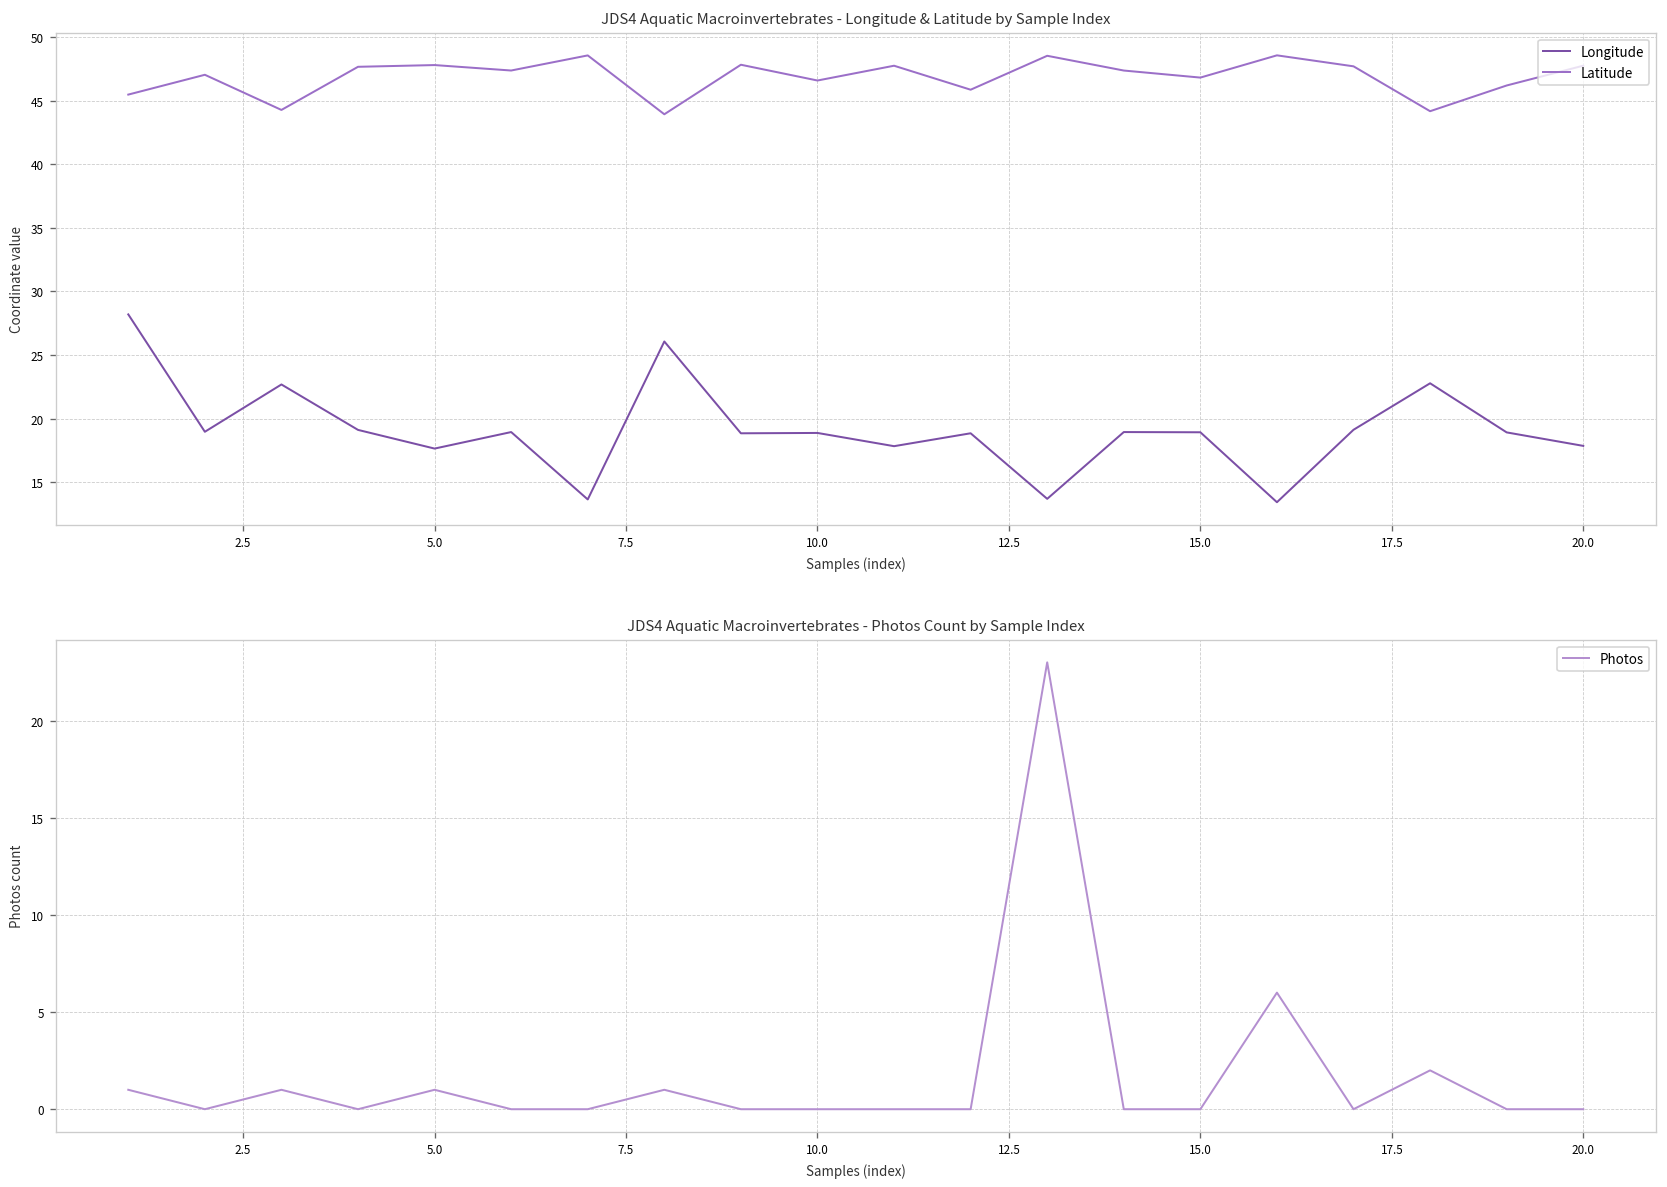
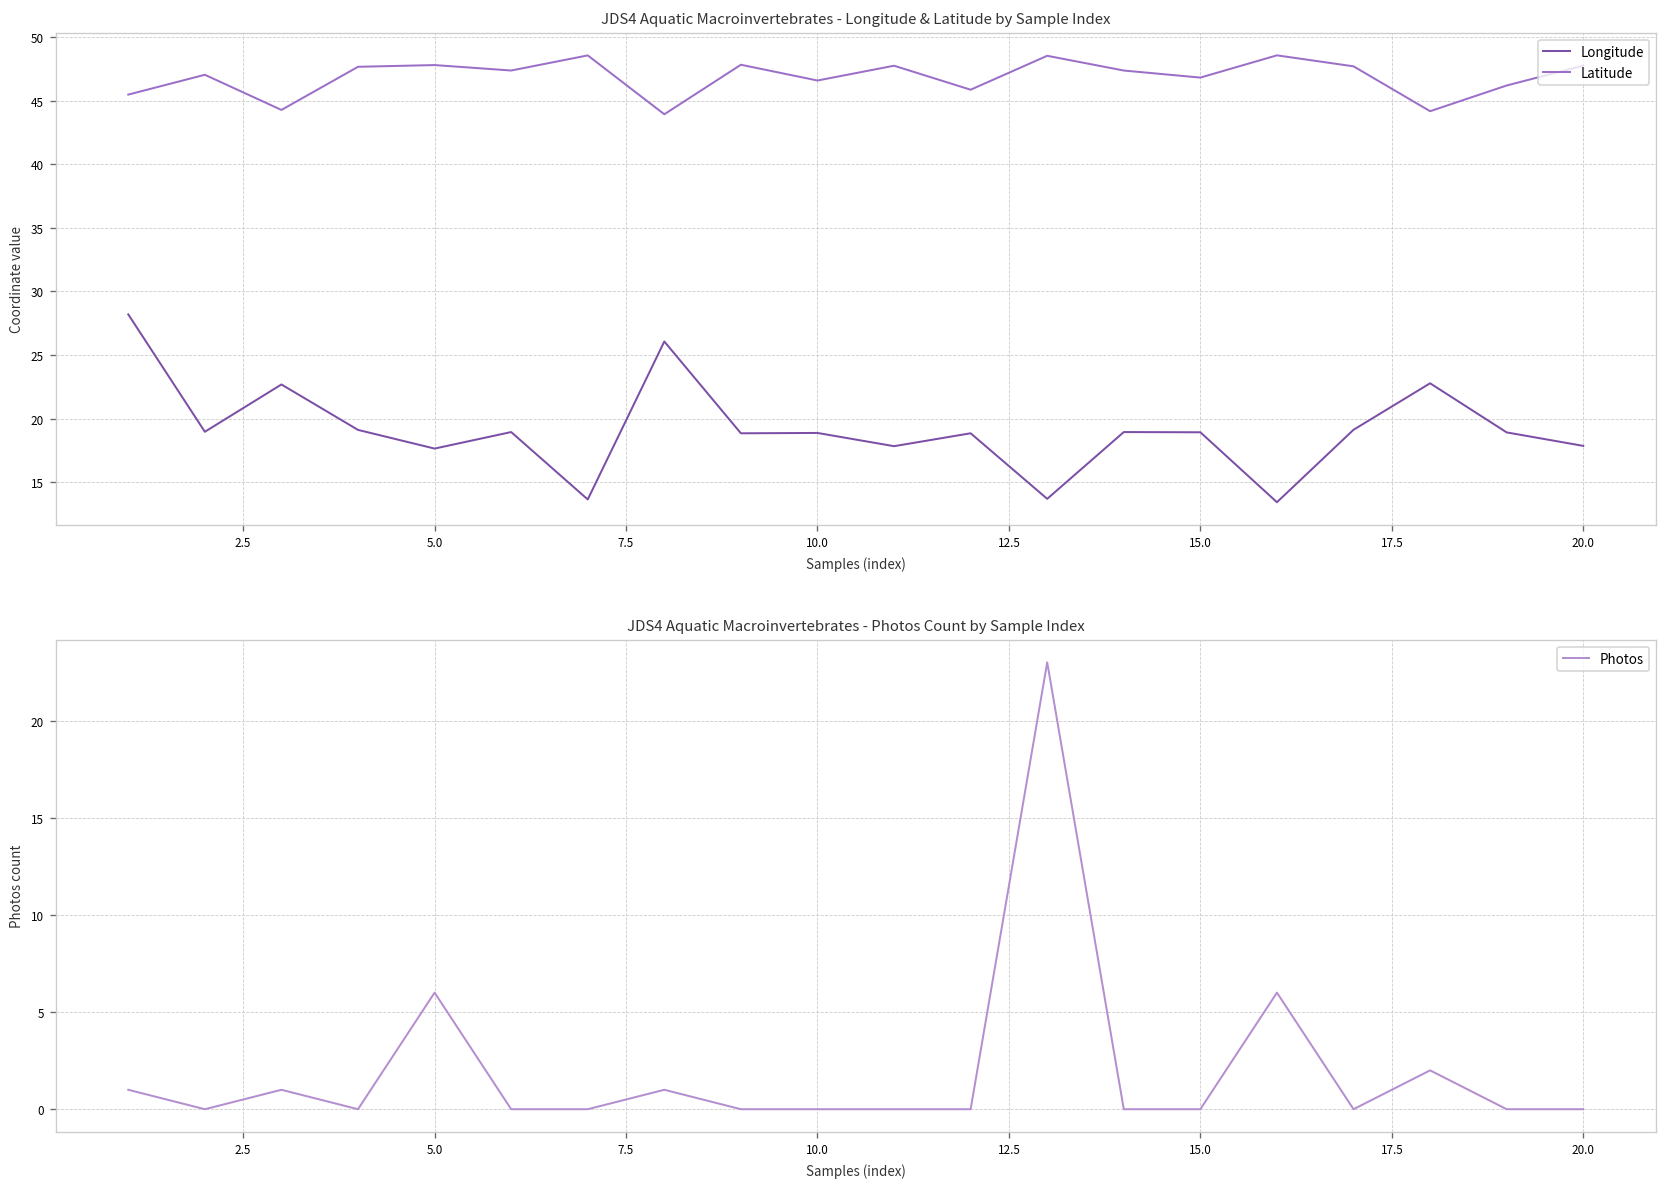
  {
    "JDS4 Aquatic Macroinvertebrates - Photos Count by Sample Index": {
-     "5.0": 1,
+     "5.0": 6,
      "10.0": 0,
      "15.0": 0,
      "20.0": 0
    }
  }
